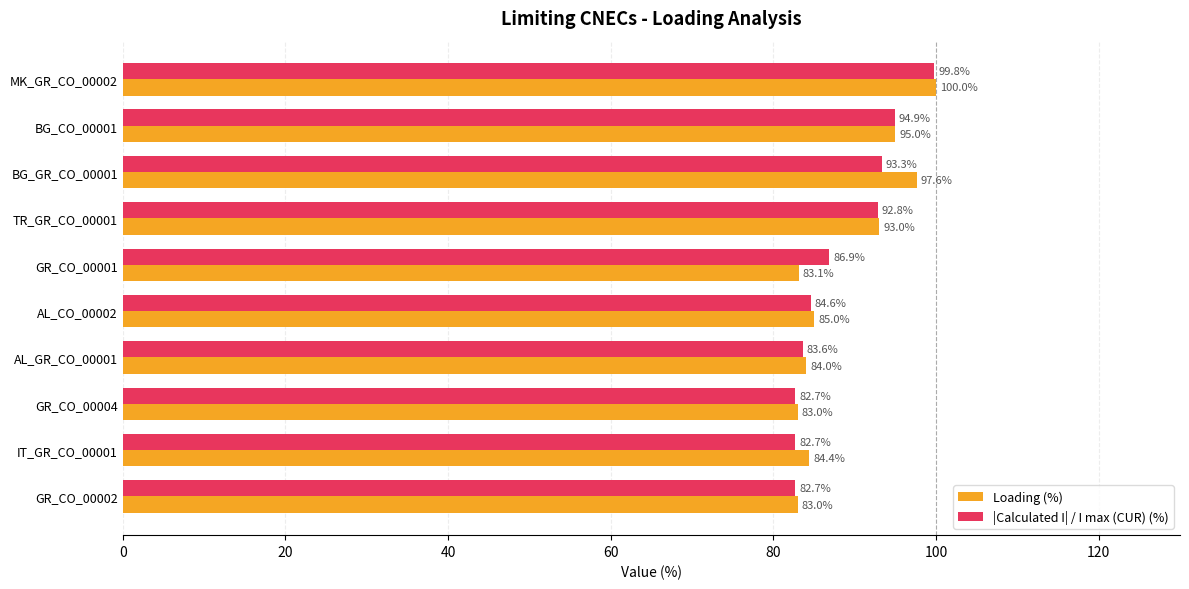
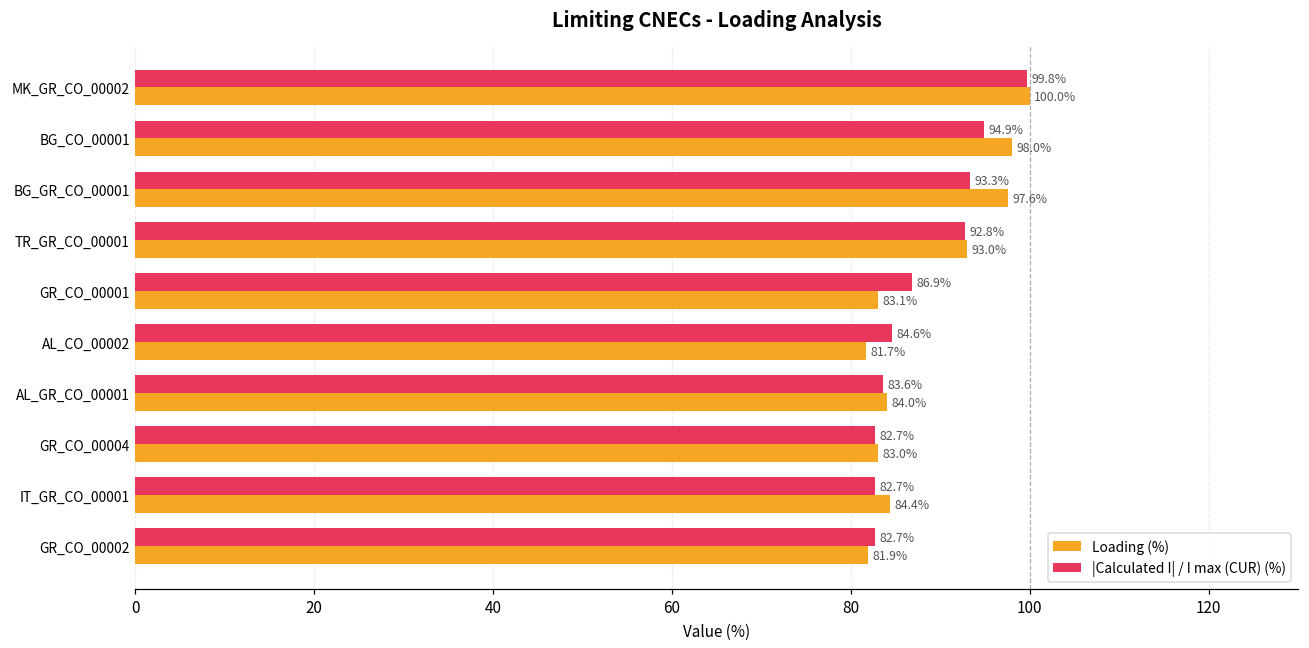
  {
    "Loading (%)": {
      "MK_GR_CO_00002": "100.0%",
-     "BG_CO_00001": "95.0%",
+     "BG_CO_00001": "98.0%",
      "BG_GR_CO_00001": "97.6%",
      "TR_GR_CO_00001": "93.0%",
      "GR_CO_00001": "83.1%",
-     "AL_CO_00002": "85.0%",
+     "AL_CO_00002": "81.7%",
      "AL_GR_CO_00001": "84.0%",
      "GR_CO_00004": "83.0%",
      "IT_GR_CO_00001": "84.4%",
-     "GR_CO_00002": "83.0%"
+     "GR_CO_00002": "81.9%"
    },
    "|Calculated I| / I max (CUR) (%)": {
      "MK_GR_CO_00002": "99.8%",
      "BG_CO_00001": "94.9%",
      "BG_GR_CO_00001": "93.3%",
      "TR_GR_CO_00001": "92.8%",
      "GR_CO_00001": "86.9%",
      "AL_CO_00002": "84.6%",
      "AL_GR_CO_00001": "83.6%",
      "GR_CO_00004": "82.7%",
      "IT_GR_CO_00001": "82.7%",
      "GR_CO_00002": "82.7%"
    }
  }
